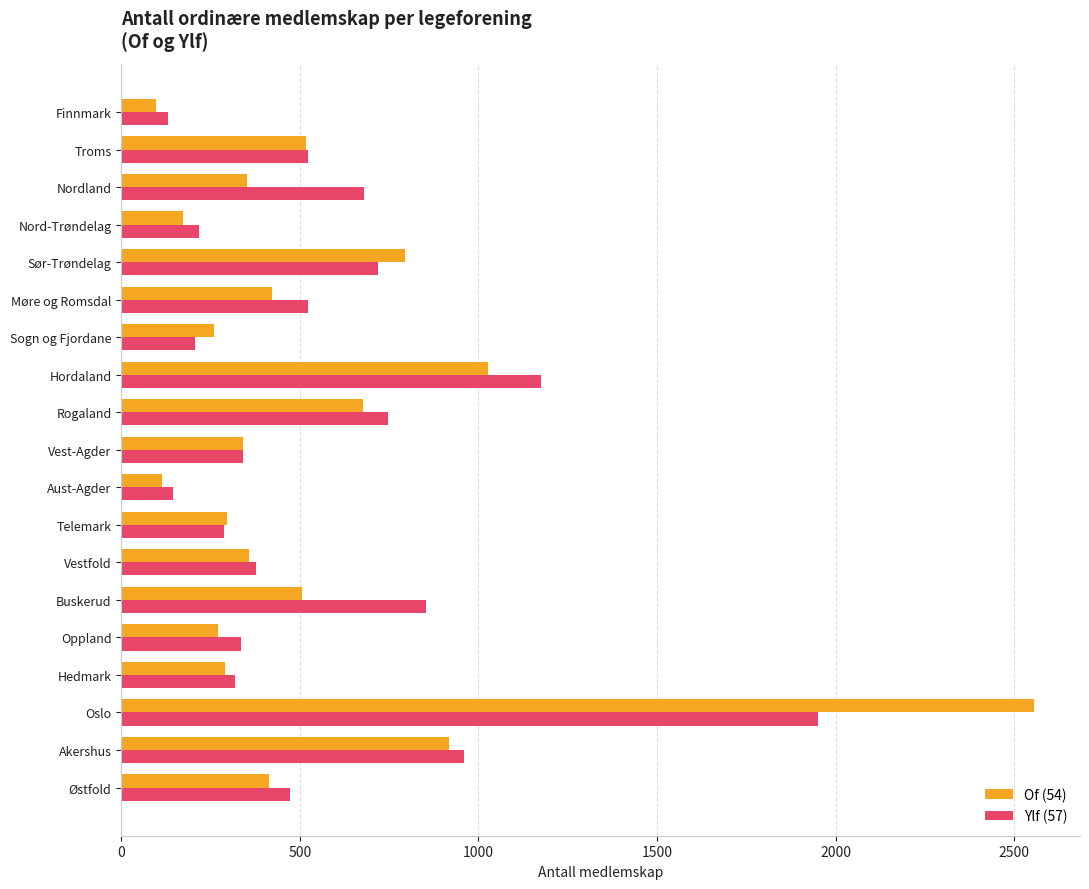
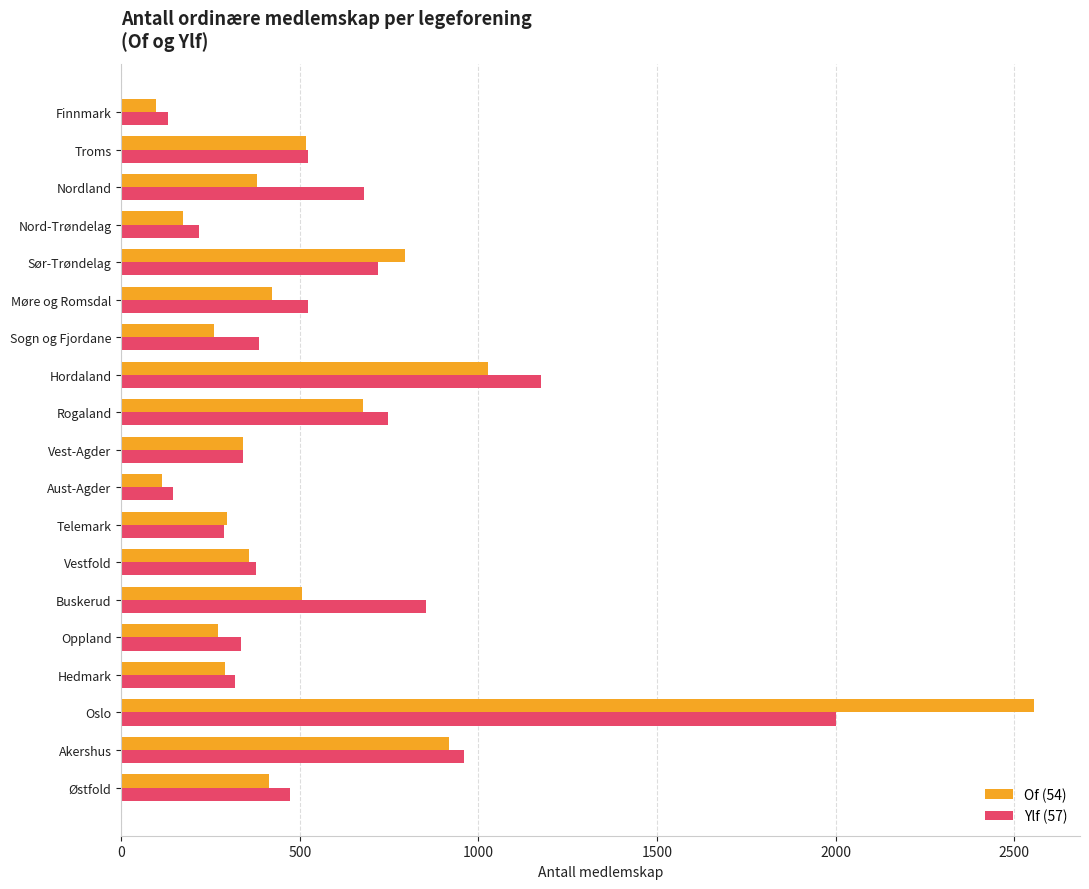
  {
    "Of (54)": {
      "Finnmark": 100,
      "Troms": 520,
-     "Nordland": 350,
+     "Nordland": 380,
      "Nord-Trøndelag": 170,
      "Sør-Trøndelag": 790,
      "Møre og Romsdal": 420,
      "Sogn og Fjordane": 260,
      "Hordaland": 1030,
      "Rogaland": 680,
      "Vest-Agder": 340,
      "Aust-Agder": 110,
      "Telemark": 300,
      "Vestfold": 360,
      "Buskerud": 510,
      "Oppland": 270,
      "Hedmark": 290,
      "Oslo": 2560,
      "Akershus": 920,
      "Østfold": 410
    },
    "Ylf (57)": {
      "Finnmark": 130,
      "Troms": 520,
      "Nordland": 680,
      "Nord-Trøndelag": 220,
      "Sør-Trøndelag": 720,
      "Møre og Romsdal": 520,
-     "Sogn og Fjordane": 210,
+     "Sogn og Fjordane": 390,
      "Hordaland": 1180,
      "Rogaland": 750,
      "Vest-Agder": 340,
      "Aust-Agder": 140,
      "Telemark": 290,
      "Vestfold": 380,
      "Buskerud": 850,
      "Oppland": 340,
      "Hedmark": 320,
-     "Oslo": 1950,
+     "Oslo": 2000,
      "Akershus": 960,
      "Østfold": 470
    }
  }
